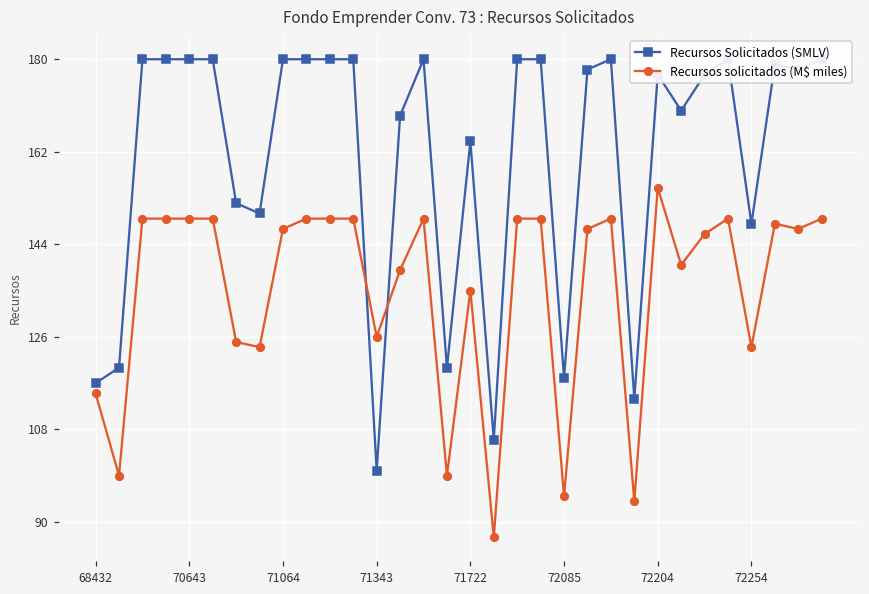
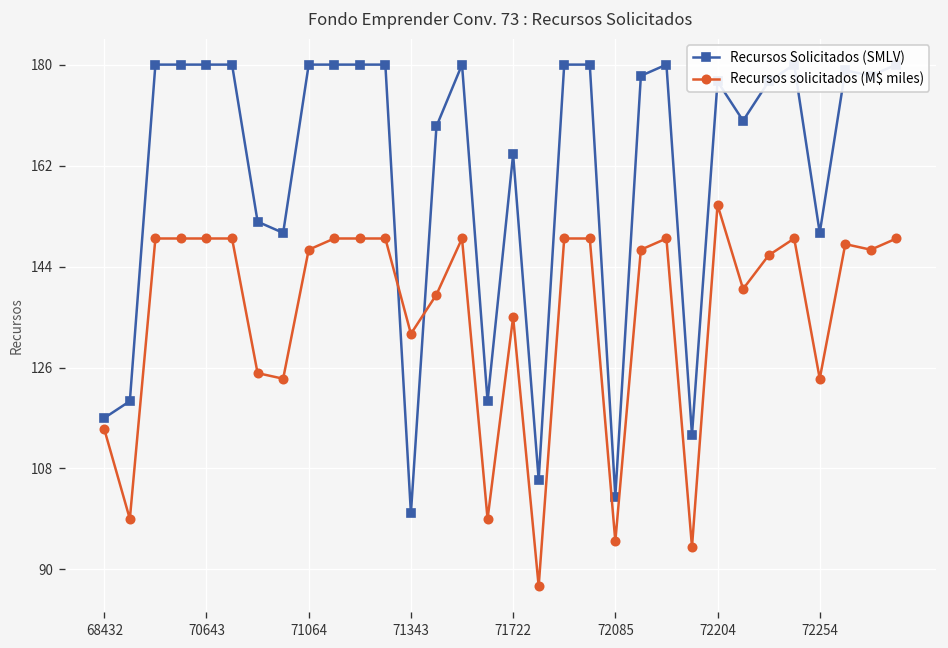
  {
    "Recursos Solicitados (SMLV)": {
      "68432": 117,
      "70643": 180,
      "71064": 180,
      "71343": 100,
      "71722": 164,
-     "72085": 118,
-     "72254": 148
+     "72085": 103,
+     "72254": 150
    },
    "Recursos solicitados (M$ miles)": {
      "68432": 115,
      "70643": 149,
      "71064": 147,
-     "71343": 126,
+     "71343": 132,
      "71722": 135,
      "72085": 95,
      "72204": 155,
      "72254": 124
    }
  }
